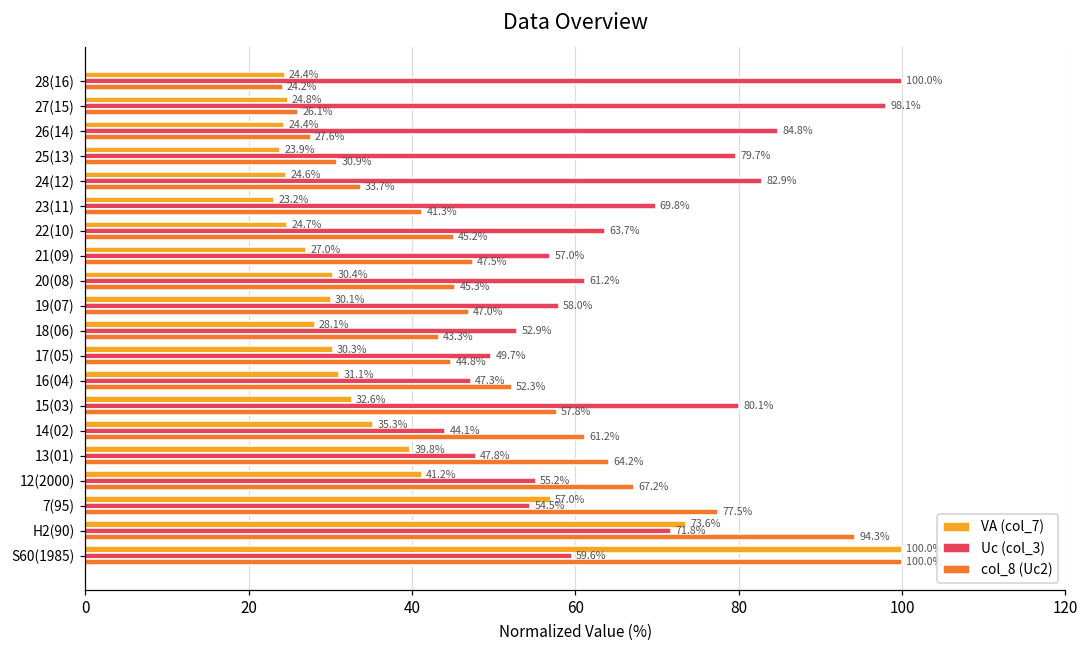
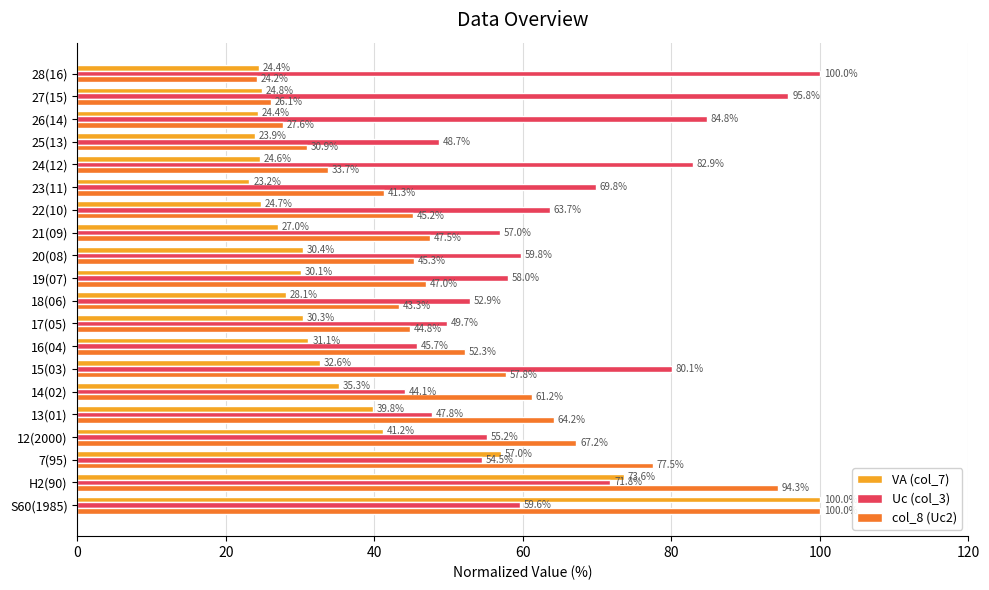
  {
    "Uc (col_3)": {
      "28(16)": "100.0%",
-     "27(15)": "98.1%",
+     "27(15)": "95.8%",
      "26(14)": "84.8%",
-     "25(13)": "79.7%",
+     "25(13)": "48.7%",
      "24(12)": "82.9%",
      "23(11)": "69.8%",
      "22(10)": "63.7%",
      "21(09)": "57.0%",
-     "20(08)": "61.2%",
+     "20(08)": "59.8%",
      "19(07)": "58.0%",
      "18(06)": "52.9%",
      "17(05)": "49.7%",
-     "16(04)": "47.3%",
+     "16(04)": "45.7%",
      "15(03)": "80.1%",
      "14(02)": "44.1%",
      "13(01)": "47.8%",
      "12(2000)": "55.2%",
      "7(95)": "54.5%",
      "S60(1985)": "59.6%"
    }
  }
